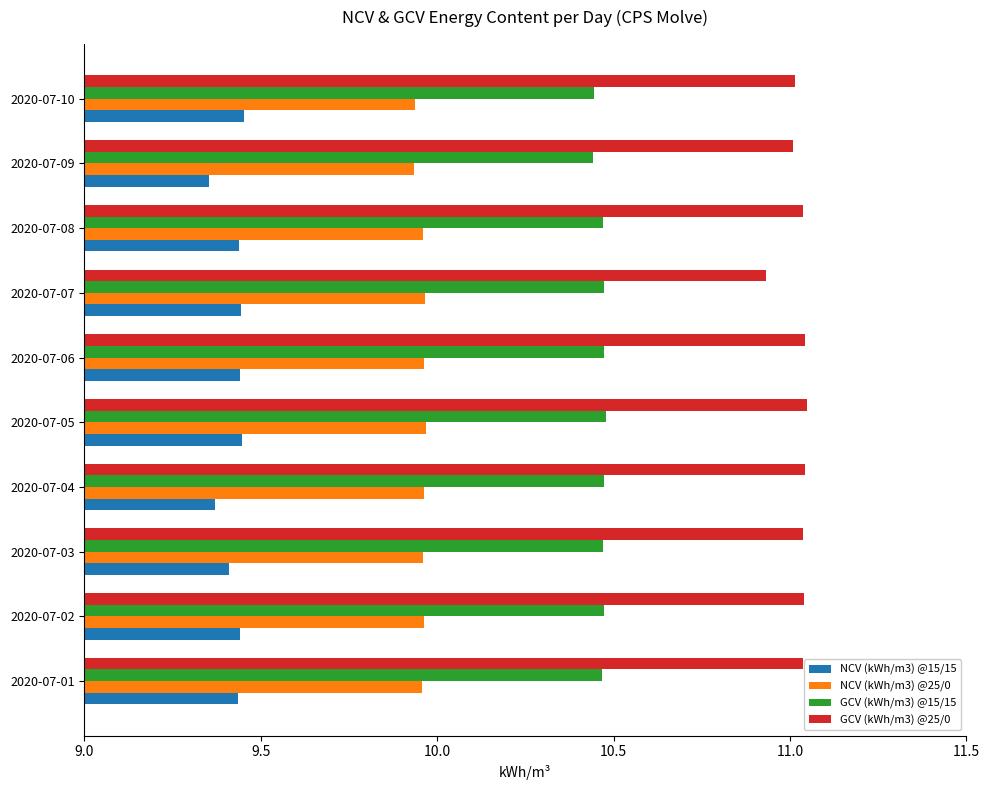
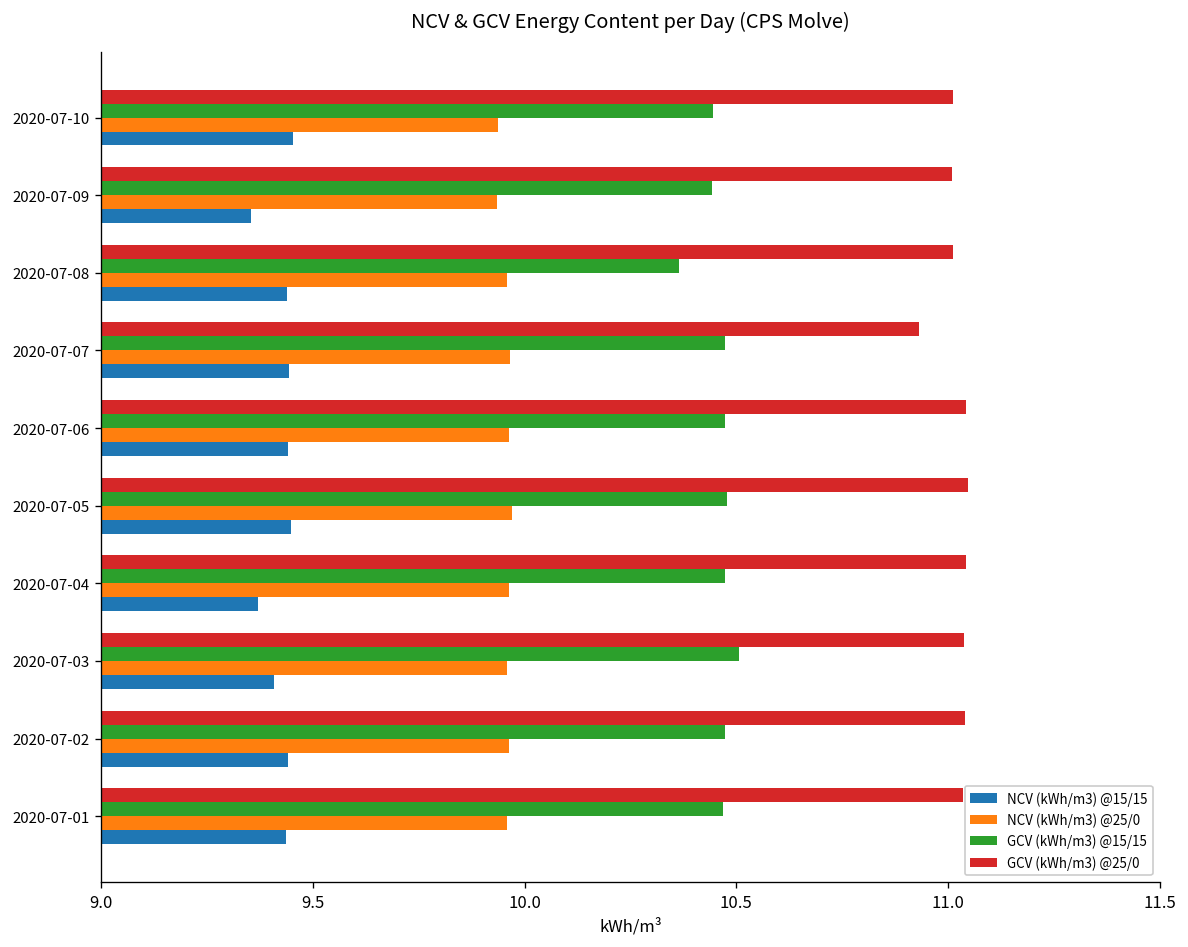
  {
    "NCV (kWh/m3) @15/15": {
      "2020-07-10": 9.45,
      "2020-07-09": 9.35,
      "2020-07-08": 9.44,
      "2020-07-07": 9.44,
      "2020-07-06": 9.44,
      "2020-07-05": 9.45,
      "2020-07-04": 9.37,
      "2020-07-03": 9.41,
      "2020-07-02": 9.44,
      "2020-07-01": 9.44
    },
    "NCV (kWh/m3) @25/0": {
      "2020-07-10": 9.94,
      "2020-07-09": 9.93,
      "2020-07-08": 9.96,
      "2020-07-07": 9.96,
      "2020-07-06": 9.96,
      "2020-07-05": 9.97,
      "2020-07-04": 9.96,
      "2020-07-03": 9.96,
      "2020-07-02": 9.96,
      "2020-07-01": 9.96
    },
    "GCV (kWh/m3) @15/15": {
      "2020-07-10": 10.45,
      "2020-07-09": 10.44,
-     "2020-07-08": 10.47,
+     "2020-07-08": 10.36,
      "2020-07-07": 10.47,
      "2020-07-06": 10.47,
      "2020-07-05": 10.48,
      "2020-07-04": 10.47,
-     "2020-07-03": 10.47,
+     "2020-07-03": 10.51,
      "2020-07-02": 10.47,
      "2020-07-01": 10.47
    },
    "GCV (kWh/m3) @25/0": {
      "2020-07-10": 11.01,
      "2020-07-09": 11.01,
-     "2020-07-08": 11.04,
+     "2020-07-08": 11.01,
      "2020-07-07": 10.93,
      "2020-07-06": 11.04,
      "2020-07-05": 11.05,
      "2020-07-04": 11.04,
      "2020-07-03": 11.04,
      "2020-07-02": 11.04,
      "2020-07-01": 11.04
    }
  }
